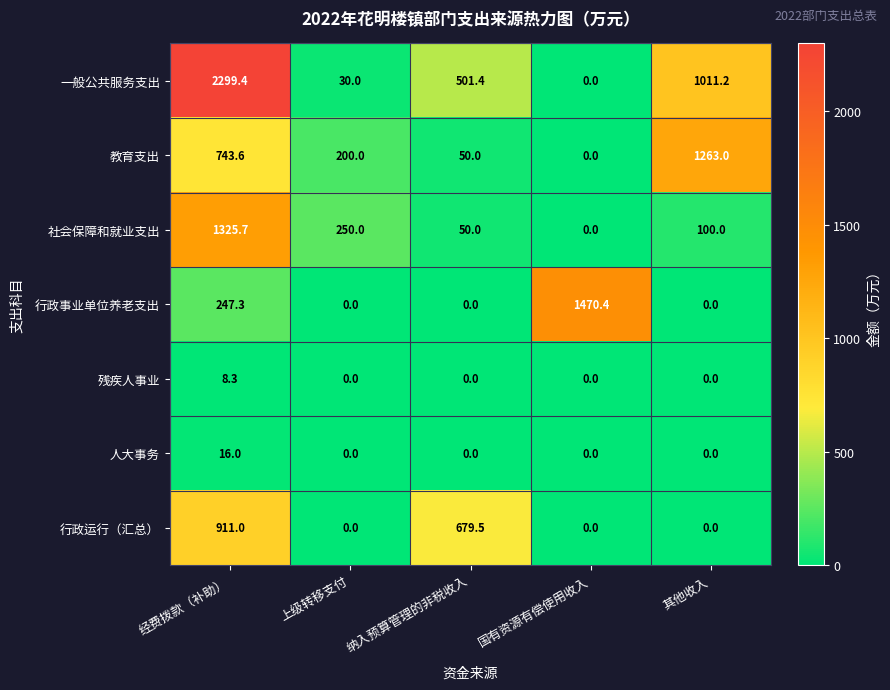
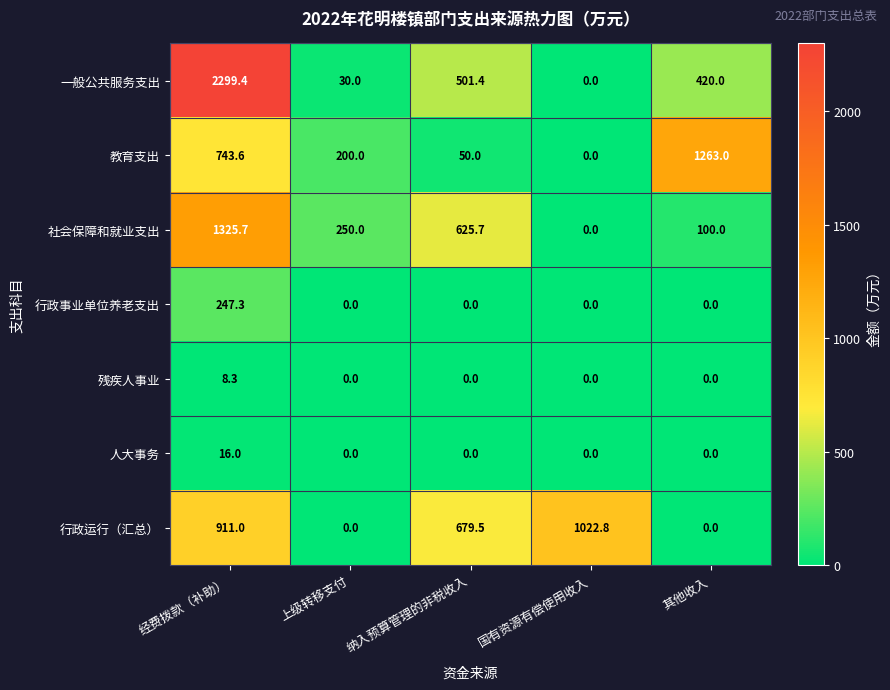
  {
    "一般公共服务支出": {
      "经费拨款（补助）": 2299.4,
      "上级转移支付": 30.0,
      "纳入预算管理的非税收入": 501.4,
      "国有资源有偿使用收入": 0.0,
-     "其他收入": 1011.2
+     "其他收入": 420.0
    },
    "教育支出": {
      "经费拨款（补助）": 743.6,
      "上级转移支付": 200.0,
      "纳入预算管理的非税收入": 50.0,
      "国有资源有偿使用收入": 0.0,
      "其他收入": 1263.0
    },
    "社会保障和就业支出": {
      "经费拨款（补助）": 1325.7,
      "上级转移支付": 250.0,
-     "纳入预算管理的非税收入": 50.0,
+     "纳入预算管理的非税收入": 625.7,
      "国有资源有偿使用收入": 0.0,
      "其他收入": 100.0
    },
    "行政事业单位养老支出": {
      "经费拨款（补助）": 247.3,
      "上级转移支付": 0.0,
      "纳入预算管理的非税收入": 0.0,
-     "国有资源有偿使用收入": 1470.4,
+     "国有资源有偿使用收入": 0.0,
      "其他收入": 0.0
    },
    "残疾人事业": {
      "经费拨款（补助）": 8.3,
      "上级转移支付": 0.0,
      "纳入预算管理的非税收入": 0.0,
      "国有资源有偿使用收入": 0.0,
      "其他收入": 0.0
    },
    "人大事务": {
      "经费拨款（补助）": 16.0,
      "上级转移支付": 0.0,
      "纳入预算管理的非税收入": 0.0,
      "国有资源有偿使用收入": 0.0,
      "其他收入": 0.0
    },
    "行政运行（汇总）": {
      "经费拨款（补助）": 911.0,
      "上级转移支付": 0.0,
      "纳入预算管理的非税收入": 679.5,
-     "国有资源有偿使用收入": 0.0,
+     "国有资源有偿使用收入": 1022.8,
      "其他收入": 0.0
    }
  }
